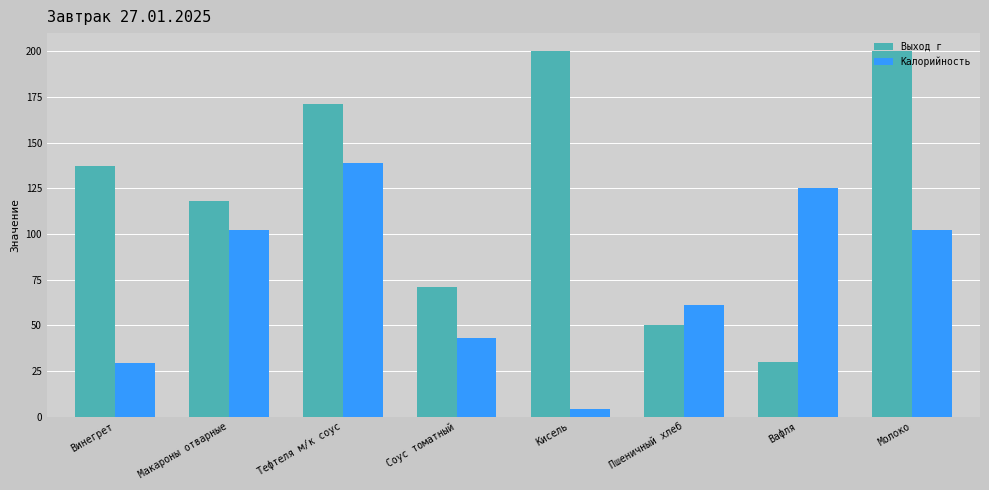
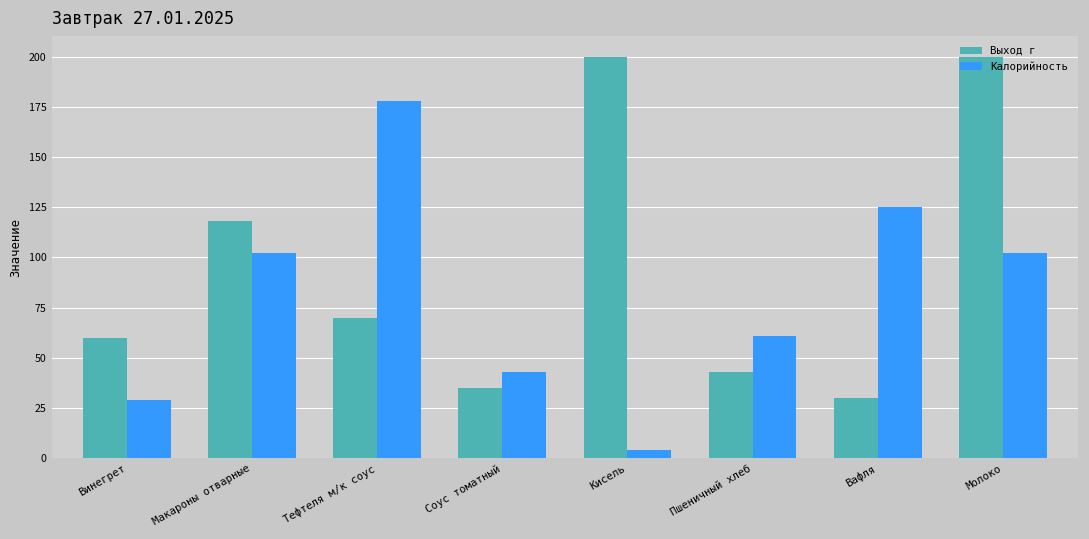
  {
    "Выход г": {
-     "Винегрет": 137,
+     "Винегрет": 60,
      "Макароны отварные": 118,
-     "Тефтеля м/к соус": 171,
-     "Соус томатный": 71,
+     "Тефтеля м/к соус": 70,
+     "Соус томатный": 35,
      "Кисель": 200,
-     "Пшеничный хлеб": 50,
+     "Пшеничный хлеб": 43,
      "Вафля": 30,
      "Молоко": 200
    },
    "Калорийность": {
      "Винегрет": 29,
      "Макароны отварные": 102,
-     "Тефтеля м/к соус": 139,
+     "Тефтеля м/к соус": 178,
      "Соус томатный": 43,
      "Кисель": 4,
      "Пшеничный хлеб": 61,
      "Вафля": 125,
      "Молоко": 102
    }
  }
